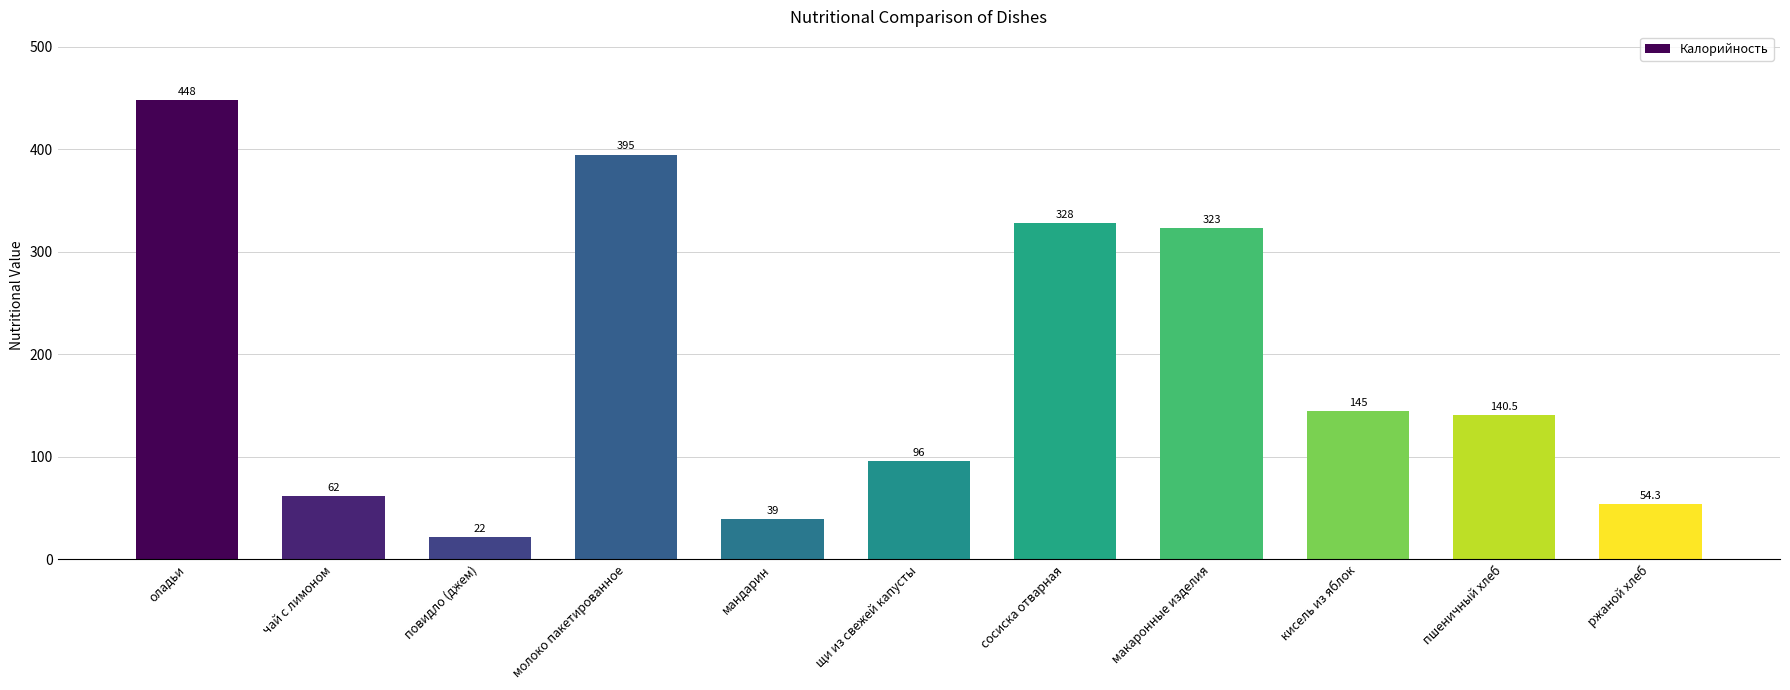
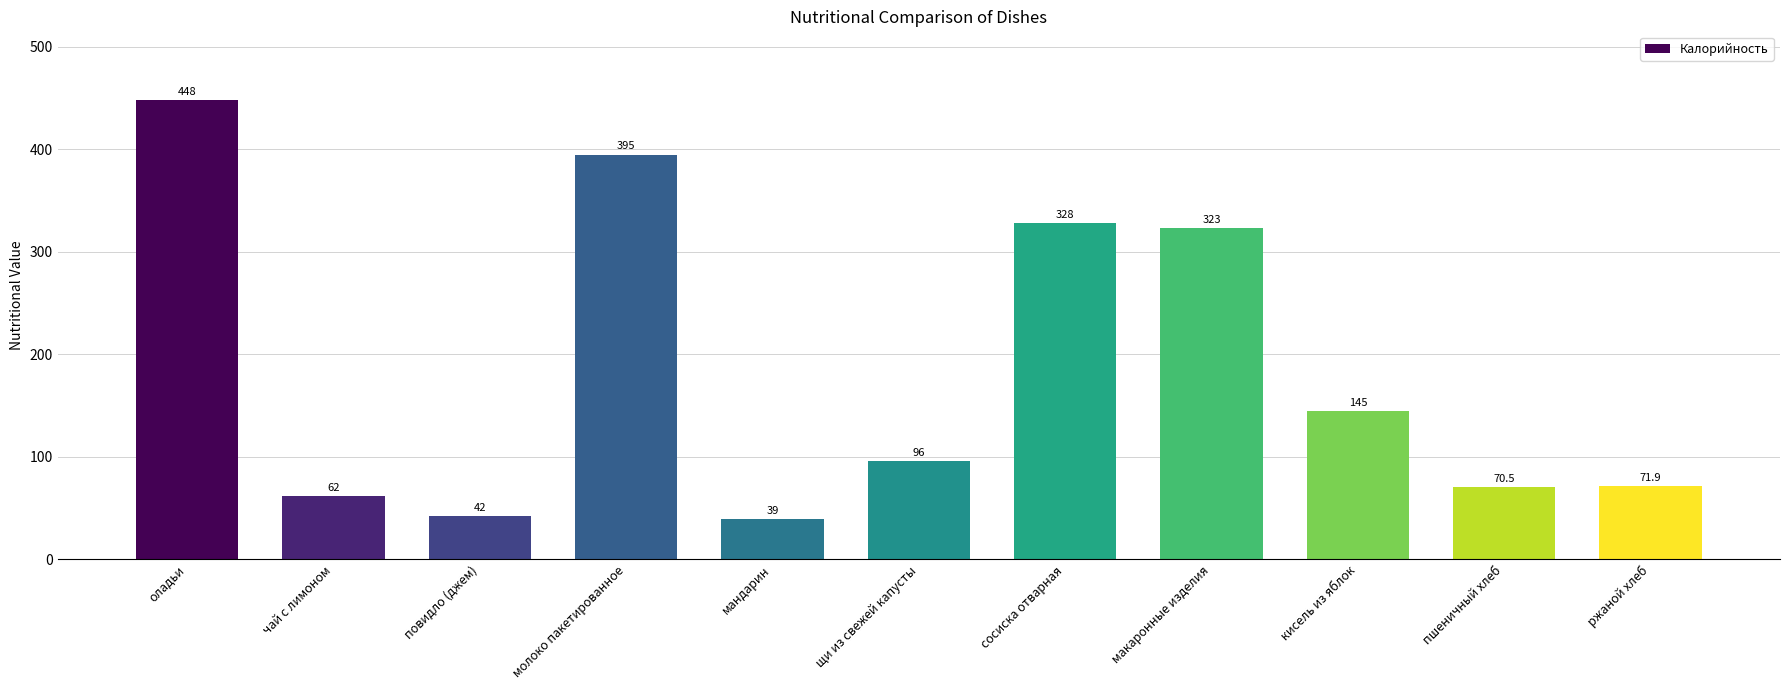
  {
    "оладьи": 448,
    "чай с лимоном": 62,
-   "повидло (джем)": 22,
+   "повидло (джем)": 42,
    "молоко пакетированное": 395,
    "мандарин": 39,
    "щи из свежей капусты": 96,
    "сосиска отварная": 328,
    "макаронные изделия": 323,
    "кисель из яблок": 145,
-   "пшеничный хлеб": 140.5,
-   "ржаной хлеб": 54.3
+   "пшеничный хлеб": 70.5,
+   "ржаной хлеб": 71.9
  }
